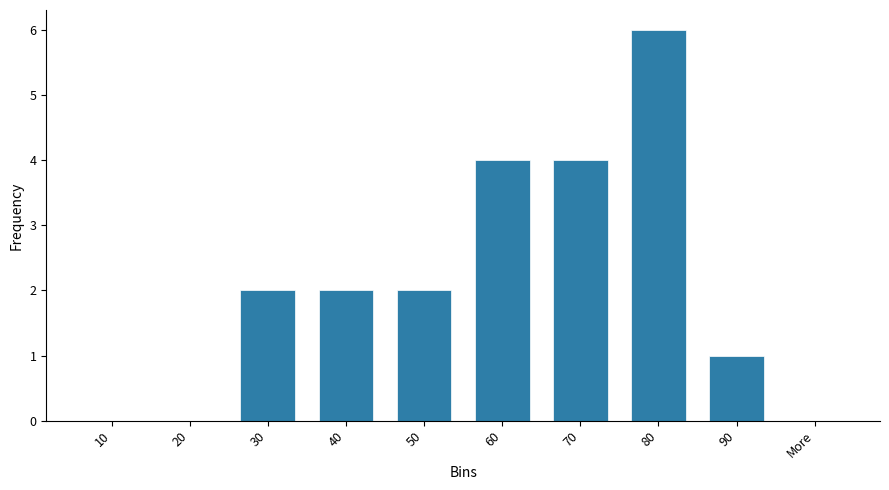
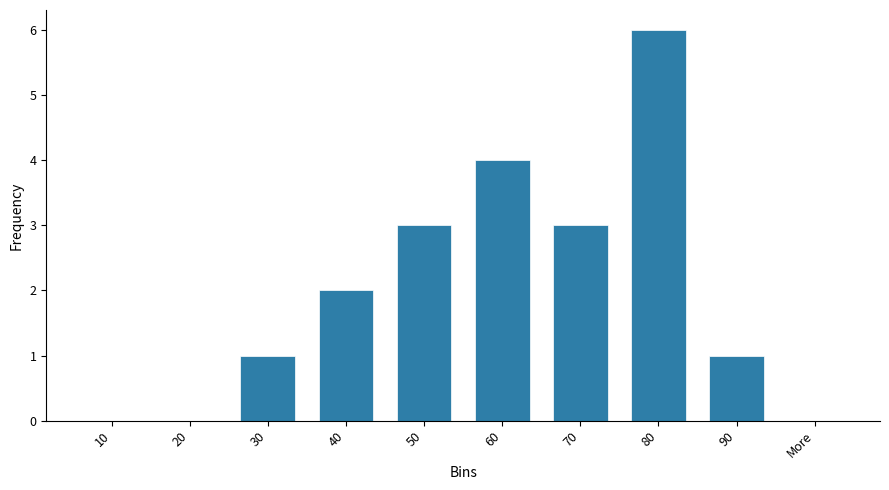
  {
    "10": 0,
    "20": 0,
-   "30": 2,
+   "30": 1,
    "40": 2,
-   "50": 2,
+   "50": 3,
    "60": 4,
-   "70": 4,
+   "70": 3,
    "80": 6,
    "90": 1,
    "More": 0
  }
